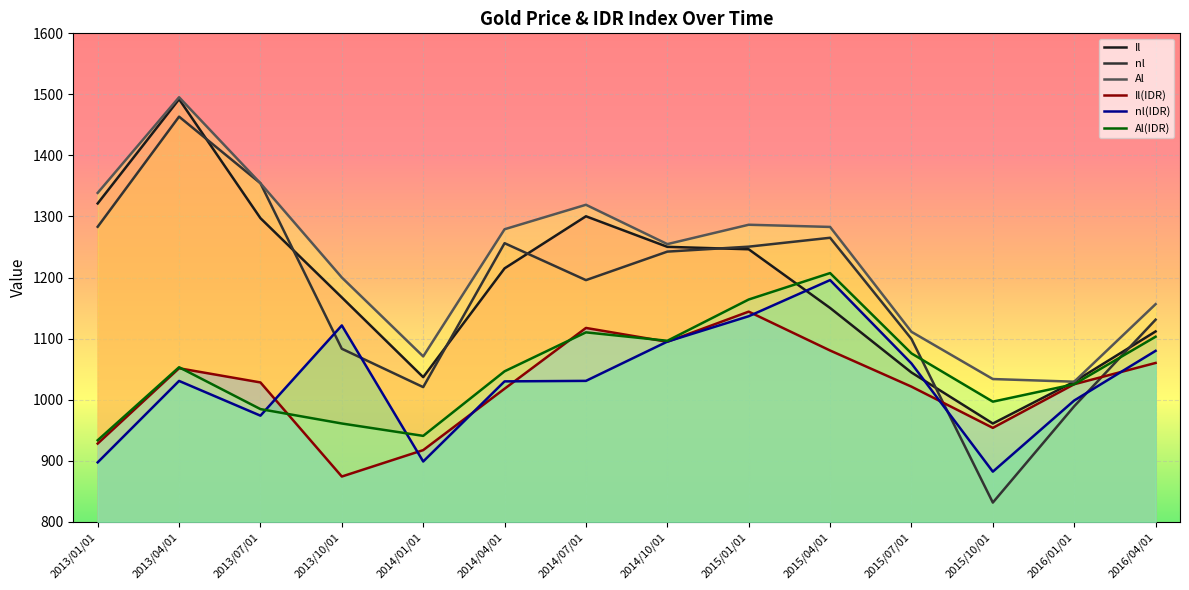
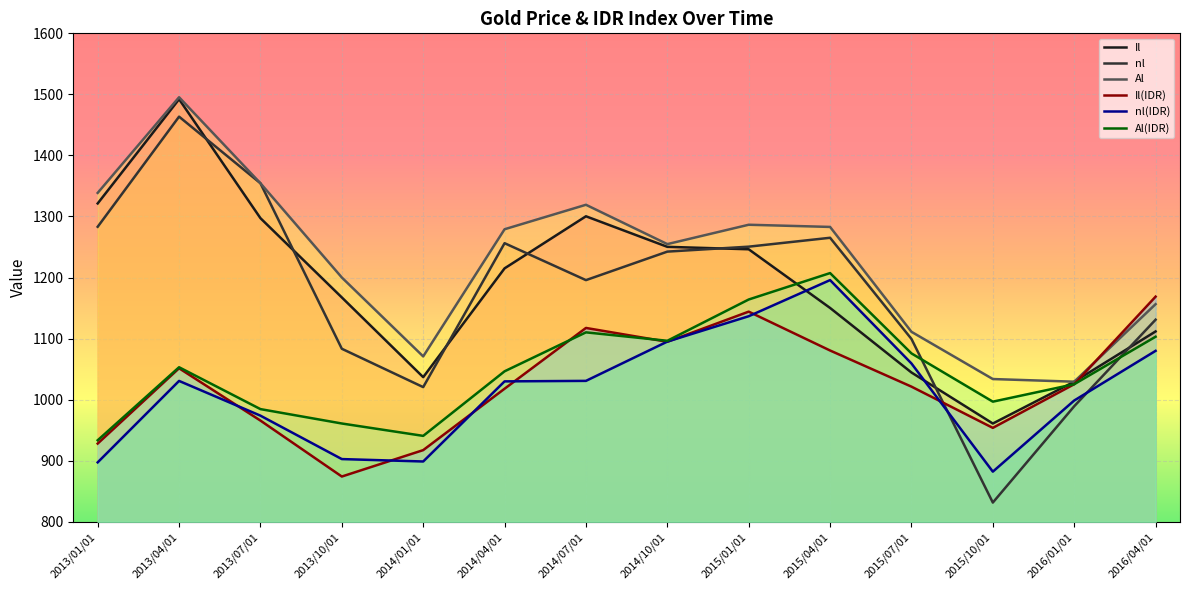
  {
    "Il(IDR)": {
      "2013/01/01": 930,
-     "2013/07/01": 1030,
+     "2013/07/01": 970,
      "2013/10/01": 870,
      "2014/01/01": 920,
      "2014/04/01": 1020,
      "2014/07/01": 1120,
      "2015/01/01": 1140,
      "2015/04/01": 1080,
      "2015/07/01": 1020,
      "2015/10/01": 950,
-     "2016/04/01": 1060
+     "2016/04/01": 1170
    },
    "nl(IDR)": {
      "2013/01/01": 900,
      "2013/04/01": 1030,
      "2013/07/01": 970,
-     "2013/10/01": 1120,
+     "2013/10/01": 900,
      "2014/01/01": 900,
      "2014/04/01": 1030,
      "2014/07/01": 1030,
      "2015/01/01": 1140,
      "2015/04/01": 1200,
      "2015/07/01": 1060,
      "2015/10/01": 880,
      "2016/01/01": 1000,
      "2016/04/01": 1080
    },
    "Al(IDR)": {
      "2013/01/01": 930,
      "2013/07/01": 980,
      "2013/10/01": 960,
      "2014/01/01": 940,
      "2014/04/01": 1050,
      "2014/07/01": 1110,
      "2015/01/01": 1160,
      "2015/04/01": 1210,
      "2015/07/01": 1080,
      "2015/10/01": 1000,
      "2016/04/01": 1100
    }
  }
